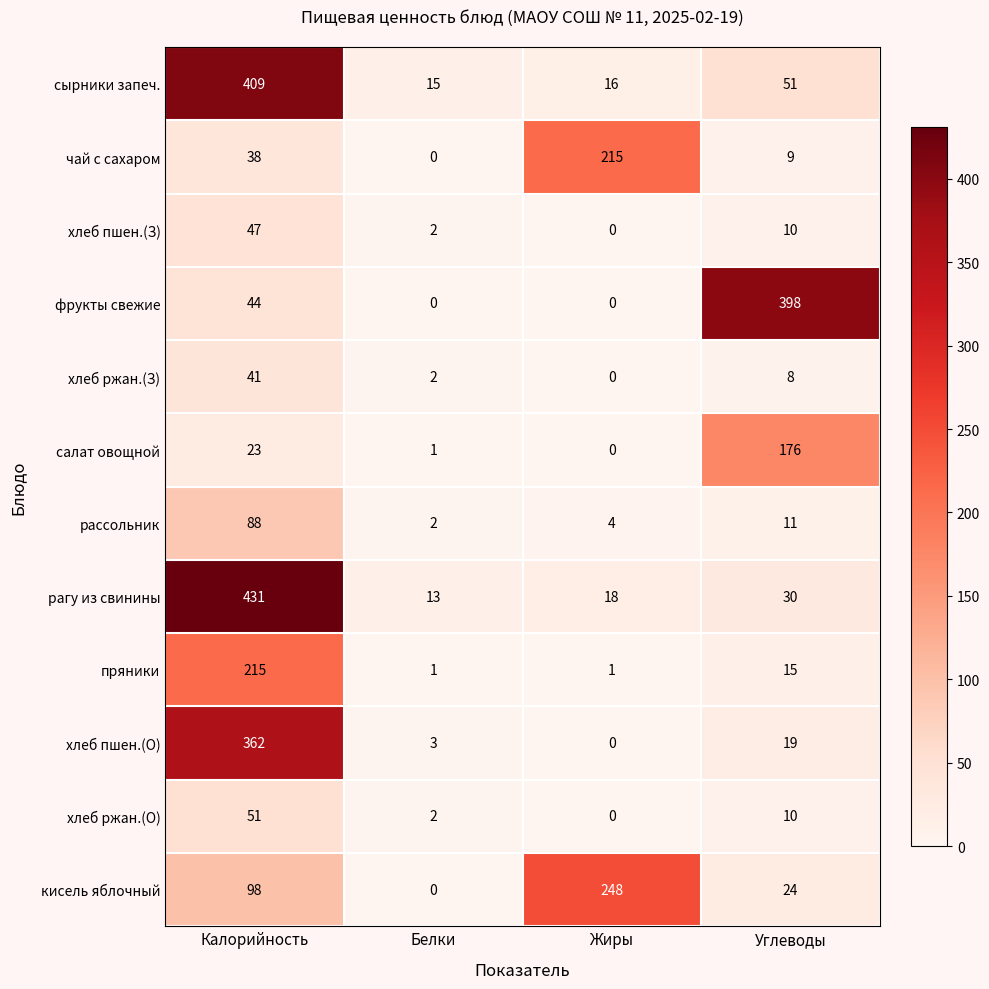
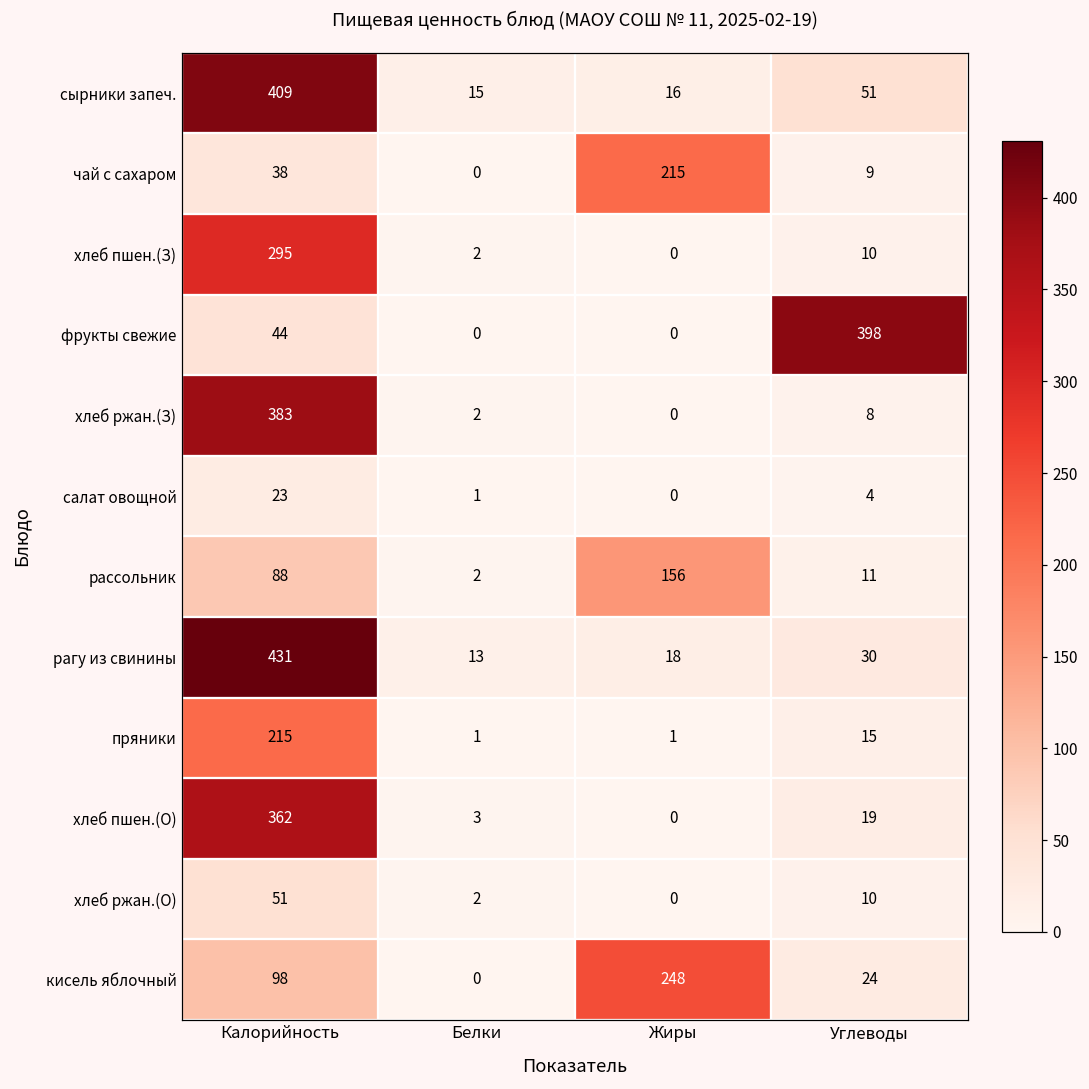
  {
    "сырники запеч.": {
      "Калорийность": 409,
      "Белки": 15,
      "Жиры": 16,
      "Углеводы": 51
    },
    "чай с сахаром": {
      "Калорийность": 38,
      "Белки": 0,
      "Жиры": 215,
      "Углеводы": 9
    },
    "хлеб пшен.(З)": {
-     "Калорийность": 47,
+     "Калорийность": 295,
      "Белки": 2,
      "Жиры": 0,
      "Углеводы": 10
    },
    "фрукты свежие": {
      "Калорийность": 44,
      "Белки": 0,
      "Жиры": 0,
      "Углеводы": 398
    },
    "хлеб ржан.(З)": {
-     "Калорийность": 41,
+     "Калорийность": 383,
      "Белки": 2,
      "Жиры": 0,
      "Углеводы": 8
    },
    "салат овощной": {
      "Калорийность": 23,
      "Белки": 1,
      "Жиры": 0,
-     "Углеводы": 176
+     "Углеводы": 4
    },
    "рассольник": {
      "Калорийность": 88,
      "Белки": 2,
-     "Жиры": 4,
+     "Жиры": 156,
      "Углеводы": 11
    },
    "рагу из свинины": {
      "Калорийность": 431,
      "Белки": 13,
      "Жиры": 18,
      "Углеводы": 30
    },
    "пряники": {
      "Калорийность": 215,
      "Белки": 1,
      "Жиры": 1,
      "Углеводы": 15
    },
    "хлеб пшен.(О)": {
      "Калорийность": 362,
      "Белки": 3,
      "Жиры": 0,
      "Углеводы": 19
    },
    "хлеб ржан.(О)": {
      "Калорийность": 51,
      "Белки": 2,
      "Жиры": 0,
      "Углеводы": 10
    },
    "кисель яблочный": {
      "Калорийность": 98,
      "Белки": 0,
      "Жиры": 248,
      "Углеводы": 24
    }
  }
